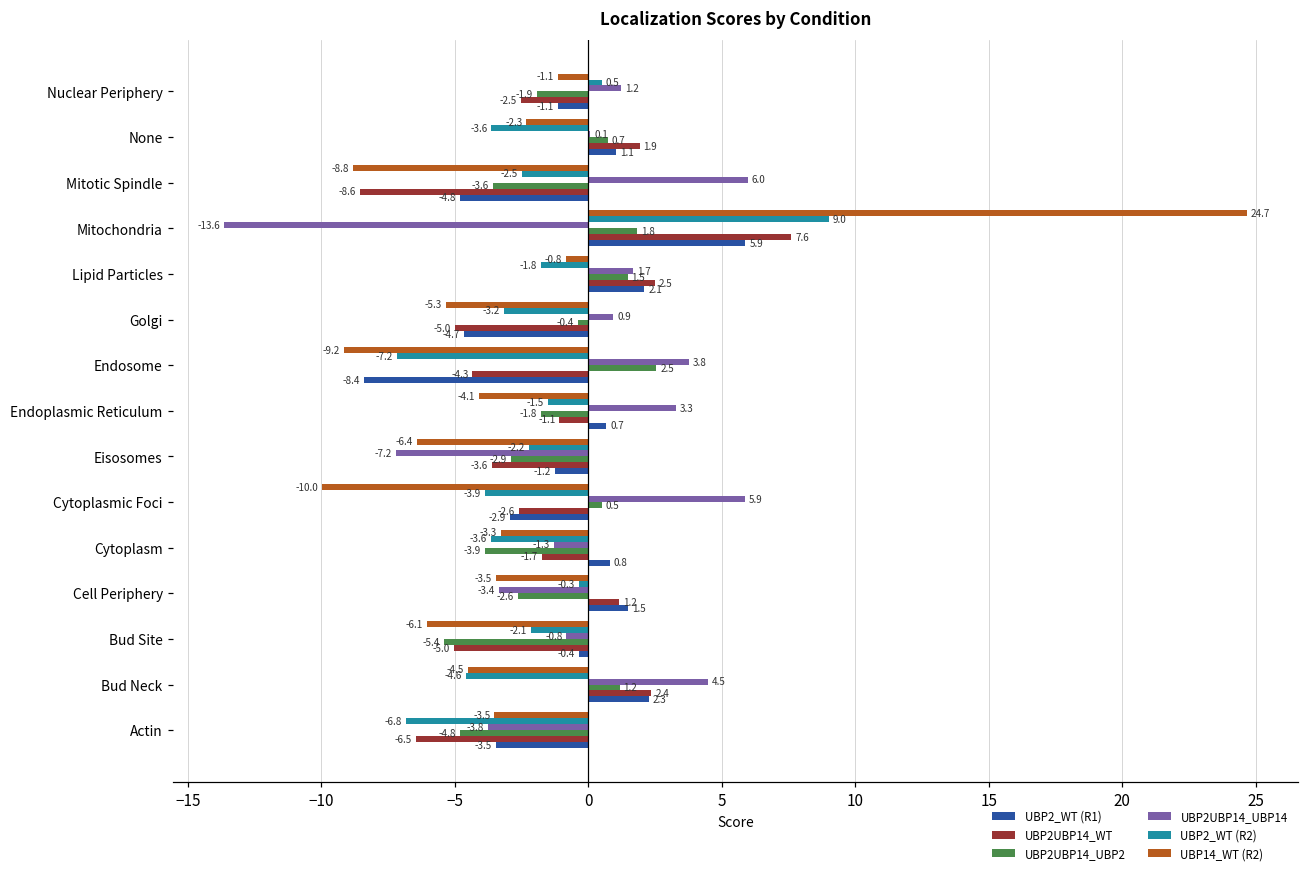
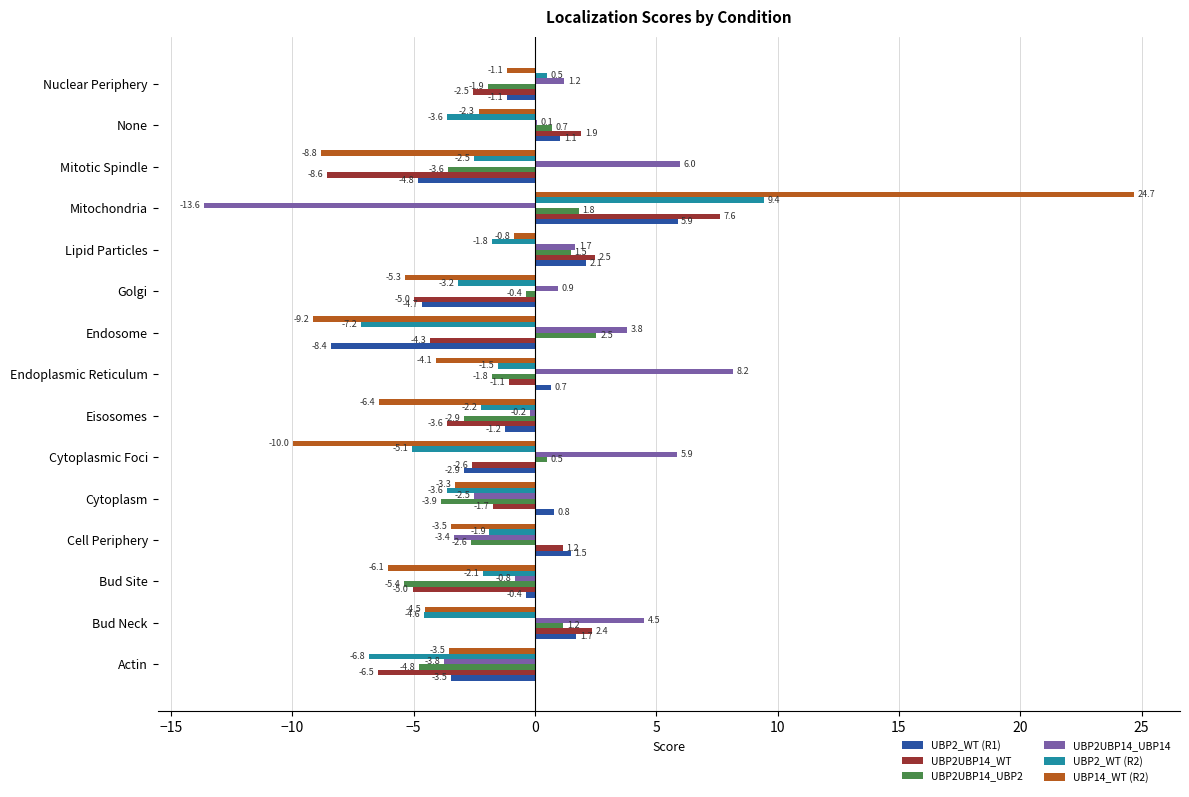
  {
    "UBP2_WT (R1)": {
      "Nuclear Periphery": -1.1,
      "None": 1.1,
      "Mitotic Spindle": -4.8,
      "Mitochondria": 5.9,
      "Lipid Particles": 2.1,
      "Endosome": -8.4,
      "Endoplasmic Reticulum": 0.7,
      "Eisosomes": -1.2,
      "Cytoplasm": 0.8,
      "Bud Site": -0.4,
-     "Bud Neck": 2.3,
+     "Bud Neck": 1.7,
      "Actin": -3.5
    },
    "UBP2UBP14_UBP2": {
      "Nuclear Periphery": -1.9,
      "None": 0.7,
      "Mitotic Spindle": -3.6,
      "Mitochondria": 1.8,
      "Golgi": -0.4,
      "Endosome": 2.5,
      "Endoplasmic Reticulum": -1.8,
      "Eisosomes": -2.9,
      "Cytoplasmic Foci": 0.5,
      "Cytoplasm": -3.9,
      "Cell Periphery": -2.6,
      "Bud Neck": 1.2,
      "Actin": -4.8
    },
    "UBP2UBP14_UBP14": {
      "Nuclear Periphery": 1.2,
      "None": 0.1,
      "Mitotic Spindle": 6.0,
      "Mitochondria": -13.6,
      "Golgi": 0.9,
      "Endosome": 3.8,
-     "Endoplasmic Reticulum": 3.3,
-     "Eisosomes": -7.2,
+     "Endoplasmic Reticulum": 8.2,
+     "Eisosomes": -0.2,
      "Cytoplasmic Foci": 5.9,
-     "Cytoplasm": -1.3,
+     "Cytoplasm": -2.5,
      "Cell Periphery": -3.4,
      "Bud Site": -0.8,
      "Bud Neck": 4.5,
      "Actin": -3.8
    },
    "UBP2_WT (R2)": {
      "Nuclear Periphery": 0.5,
      "None": -3.6,
      "Mitotic Spindle": -2.5,
-     "Mitochondria": 9.0,
+     "Mitochondria": 9.4,
      "Lipid Particles": -1.8,
      "Golgi": -3.2,
      "Endosome": -7.2,
      "Endoplasmic Reticulum": -1.5,
      "Eisosomes": -2.2,
-     "Cytoplasmic Foci": -3.9,
-     "Cell Periphery": -0.3,
+     "Cytoplasmic Foci": -5.1,
+     "Cell Periphery": -1.9,
      "Bud Site": -2.1,
      "Actin": -6.8
    }
  }
